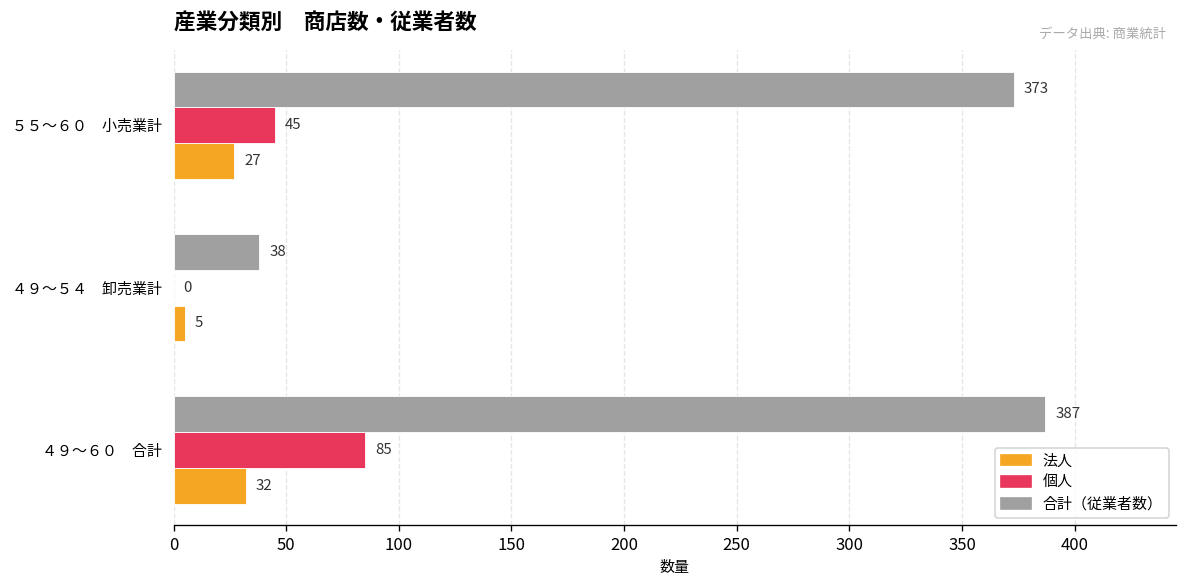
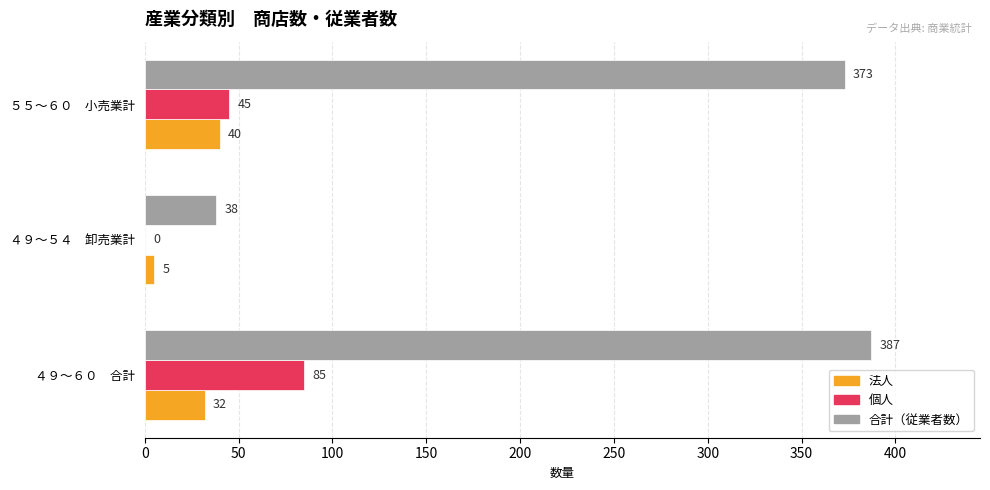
  {
    "法人": {
-     "５５～６０ 小売業計": 27,
+     "５５～６０ 小売業計": 40,
      "４９～５４ 卸売業計": 5,
      "４９～６０ 合計": 32
    },
    "個人": {
      "５５～６０ 小売業計": 45,
      "４９～５４ 卸売業計": 0,
      "４９～６０ 合計": 85
    },
    "合計（従業者数）": {
      "５５～６０ 小売業計": 373,
      "４９～５４ 卸売業計": 38,
      "４９～６０ 合計": 387
    }
  }
